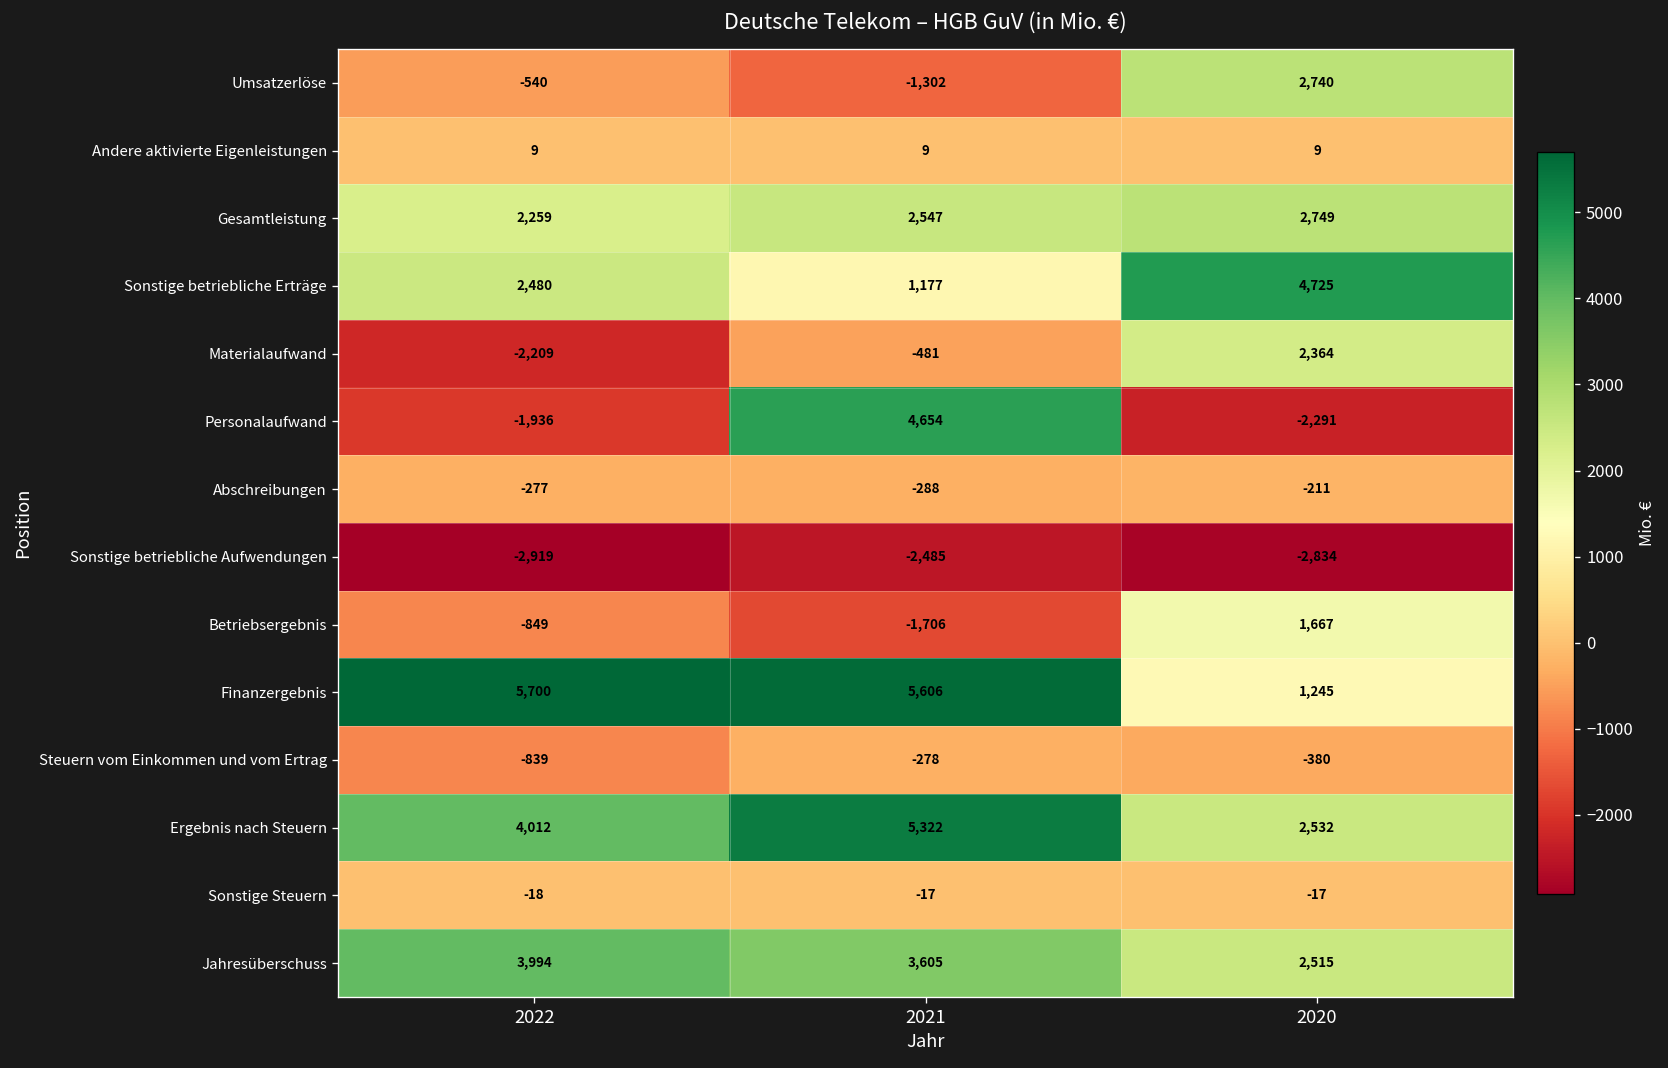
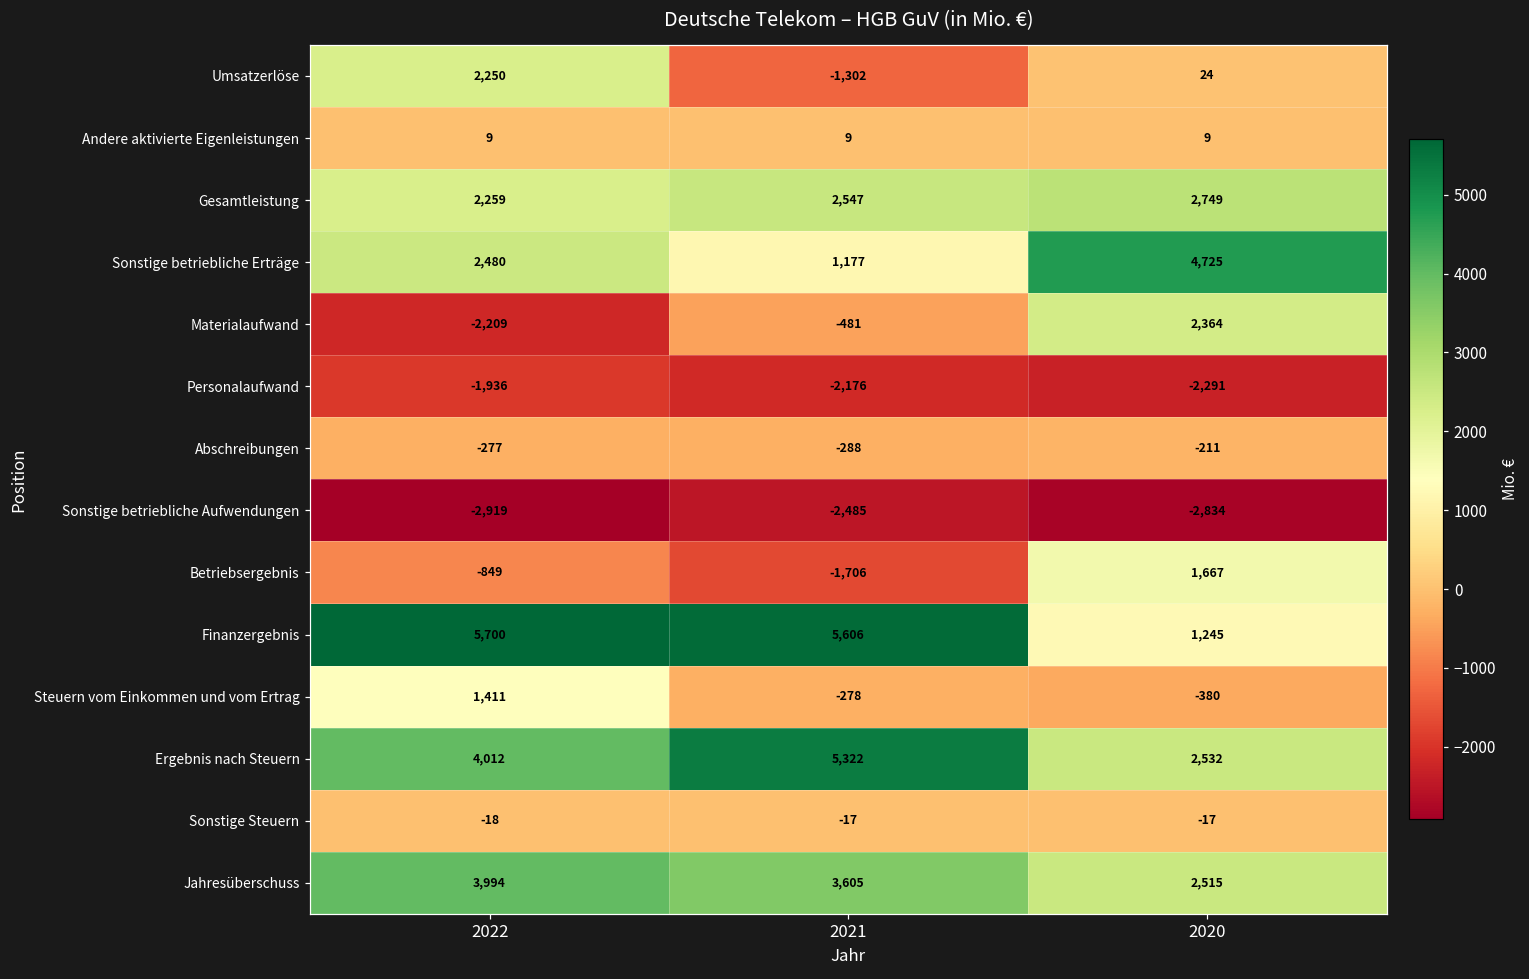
  {
    "Umsatzerlöse": {
-     "2022": "-540",
+     "2022": "2,250",
      "2021": "-1,302",
-     "2020": "2,740"
+     "2020": "24"
    },
    "Andere aktivierte Eigenleistungen": {
      "2022": "9",
      "2021": "9",
      "2020": "9"
    },
    "Gesamtleistung": {
      "2022": "2,259",
      "2021": "2,547",
      "2020": "2,749"
    },
    "Sonstige betriebliche Erträge": {
      "2022": "2,480",
      "2021": "1,177",
      "2020": "4,725"
    },
    "Materialaufwand": {
      "2022": "-2,209",
      "2021": "-481",
      "2020": "2,364"
    },
    "Personalaufwand": {
      "2022": "-1,936",
-     "2021": "4,654",
+     "2021": "-2,176",
      "2020": "-2,291"
    },
    "Abschreibungen": {
      "2022": "-277",
      "2021": "-288",
      "2020": "-211"
    },
    "Sonstige betriebliche Aufwendungen": {
      "2022": "-2,919",
      "2021": "-2,485",
      "2020": "-2,834"
    },
    "Betriebsergebnis": {
      "2022": "-849",
      "2021": "-1,706",
      "2020": "1,667"
    },
    "Finanzergebnis": {
      "2022": "5,700",
      "2021": "5,606",
      "2020": "1,245"
    },
    "Steuern vom Einkommen und vom Ertrag": {
-     "2022": "-839",
+     "2022": "1,411",
      "2021": "-278",
      "2020": "-380"
    },
    "Ergebnis nach Steuern": {
      "2022": "4,012",
      "2021": "5,322",
      "2020": "2,532"
    },
    "Sonstige Steuern": {
      "2022": "-18",
      "2021": "-17",
      "2020": "-17"
    },
    "Jahresüberschuss": {
      "2022": "3,994",
      "2021": "3,605",
      "2020": "2,515"
    }
  }
